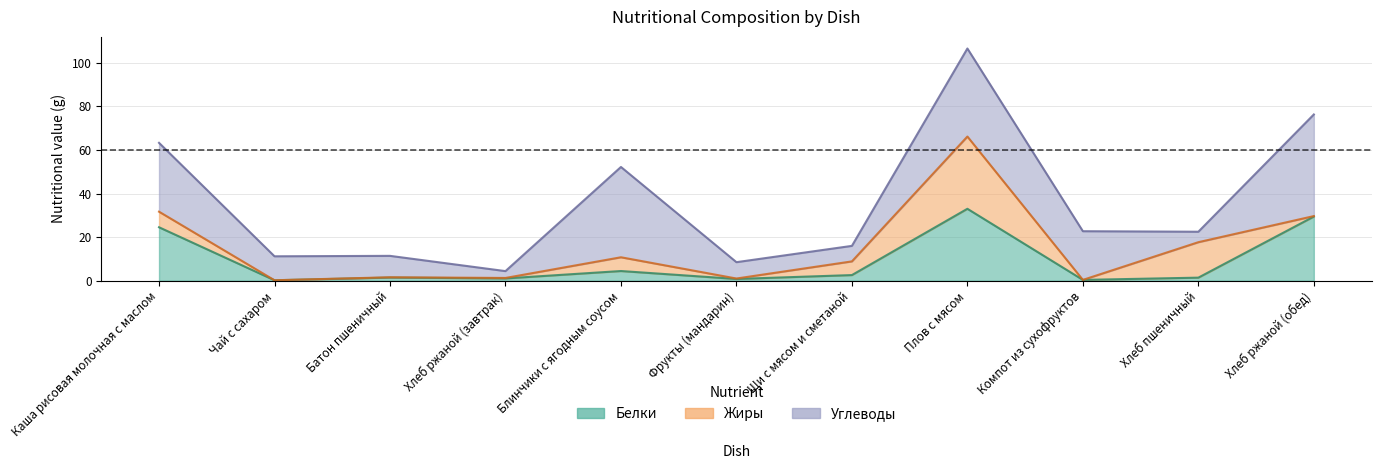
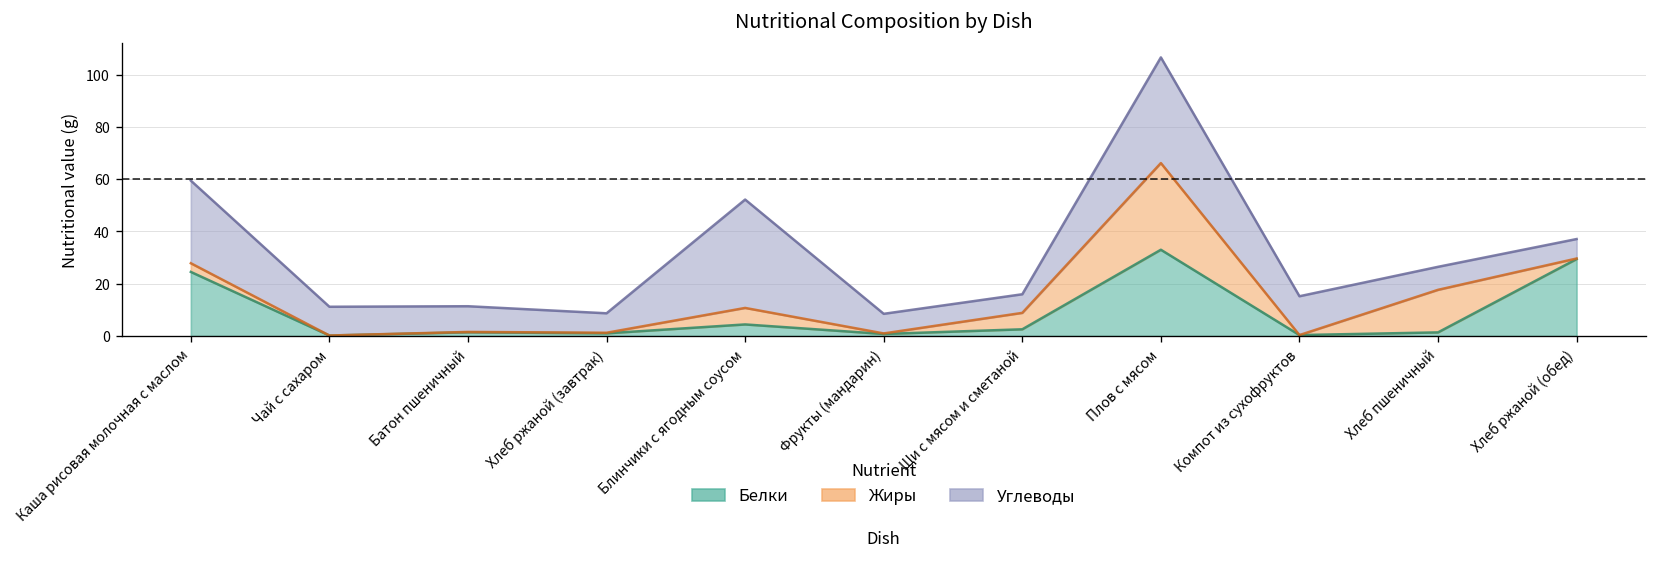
  {
    "Белки": {
      "Каша рисовая молочная с маслом": 25,
      "Блинчики с ягодным соусом": 4,
      "Щи с мясом и сметаной": 3,
      "Плов с мясом": 33,
      "Хлеб пшеничный": 1
    },
    "Жиры": {
-     "Каша рисовая молочная с маслом": 7,
+     "Каша рисовая молочная с маслом": 3,
      "Блинчики с ягодным соусом": 6,
      "Щи с мясом и сметаной": 6,
      "Плов с мясом": 33,
      "Хлеб пшеничный": 16
    },
    "Углеводы": {
      "Каша рисовая молочная с маслом": 32,
      "Чай с сахаром": 11,
      "Батон пшеничный": 10,
-     "Хлеб ржаной (завтрак)": 3,
+     "Хлеб ржаной (завтрак)": 7,
      "Блинчики с ягодным соусом": 41,
      "Фрукты (мандарин)": 8,
      "Щи с мясом и сметаной": 7,
      "Плов с мясом": 40,
-     "Компот из сухофруктов": 22,
-     "Хлеб пшеничный": 5,
-     "Хлеб ржаной (обед)": 47
+     "Компот из сухофруктов": 15,
+     "Хлеб пшеничный": 9,
+     "Хлеб ржаной (обед)": 7
    }
  }
